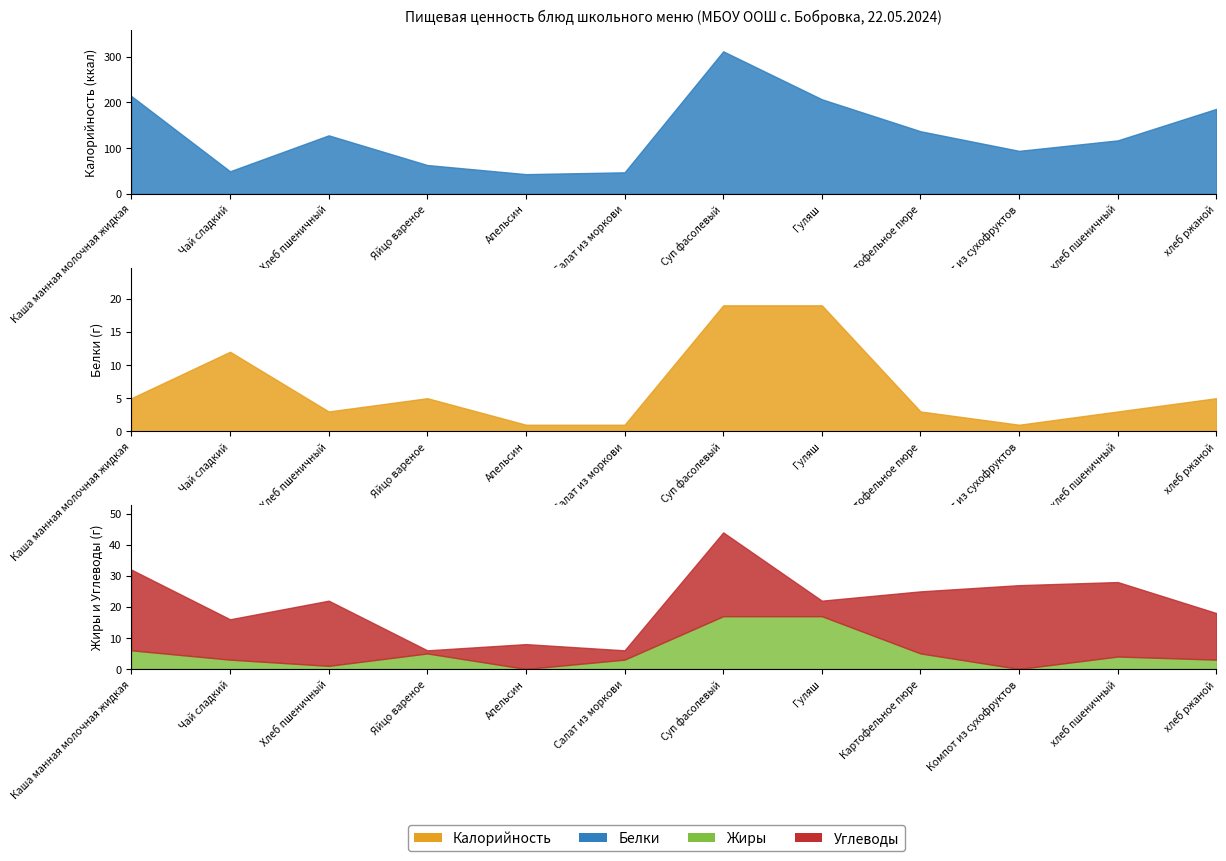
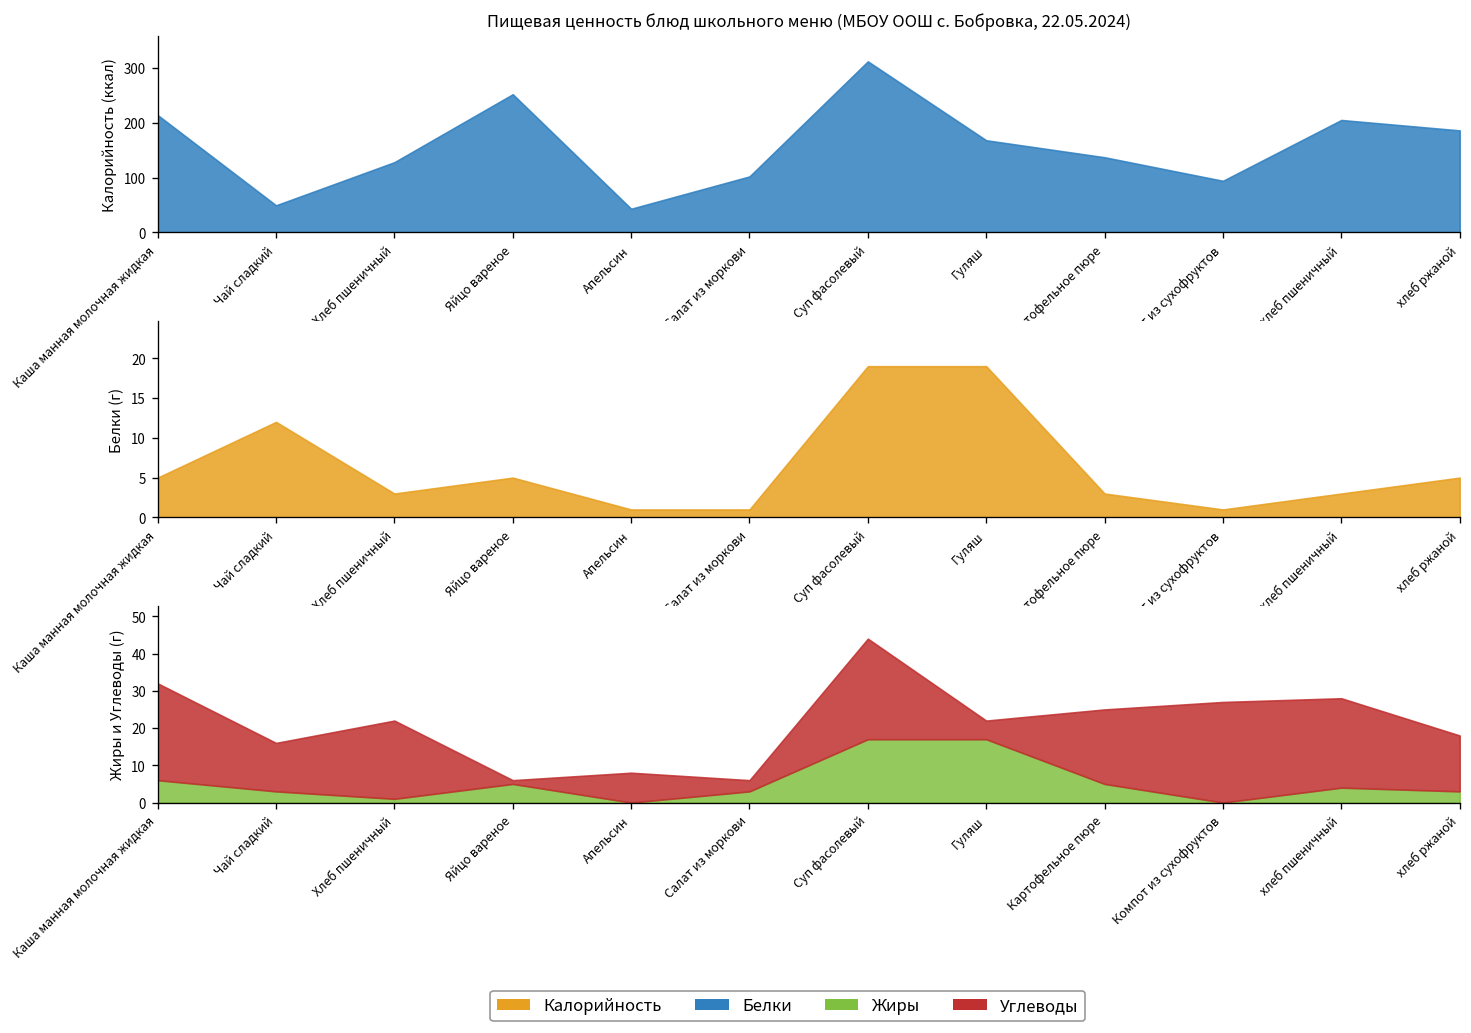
  {
    "Пищевая ценность блюд школьного меню (МБОУ ООШ с. Бобровка, 22.05.2024)": {
      "Каша манная молочная жидкая": 210,
      "Чай сладкий": 50,
      "Хлеб пшеничный": 130,
-     "Яйцо вареное": 60,
+     "Яйцо вареное": 250,
      "Апельсин": 40,
-     "Салат из моркови": 50,
+     "Салат из моркови": 100,
      "Суп фасолевый": 310,
-     "Гуляш": 210,
+     "Гуляш": 170,
      "Картофельное пюре": 140,
-     "хлеб пшеничный": 120,
+     "хлеб пшеничный": 210,
      "хлеб ржаной": 190
    }
  }
